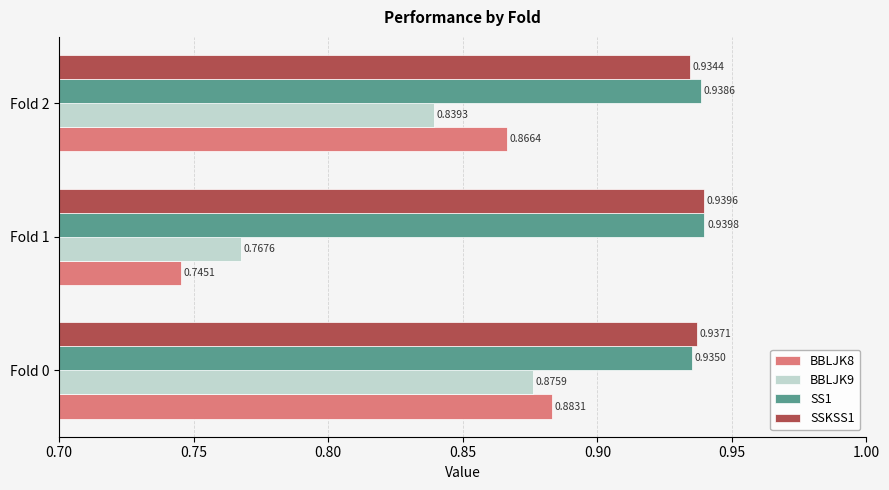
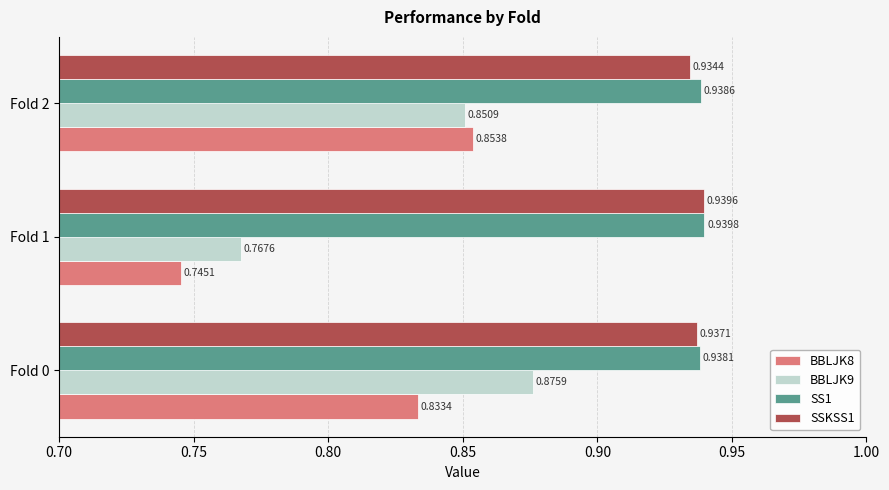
  {
    "BBLJK8": {
-     "Fold 2": 0.8664,
+     "Fold 2": 0.8538,
      "Fold 1": 0.7451,
-     "Fold 0": 0.8831
+     "Fold 0": 0.8334
    },
    "BBLJK9": {
-     "Fold 2": 0.8393,
+     "Fold 2": 0.8509,
      "Fold 1": 0.7676,
      "Fold 0": 0.8759
    },
    "SS1": {
      "Fold 2": 0.9386,
      "Fold 1": 0.9398,
-     "Fold 0": 0.9350
+     "Fold 0": 0.9381
    },
    "SSKSS1": {
      "Fold 2": 0.9344,
      "Fold 1": 0.9396,
      "Fold 0": 0.9371
    }
  }
